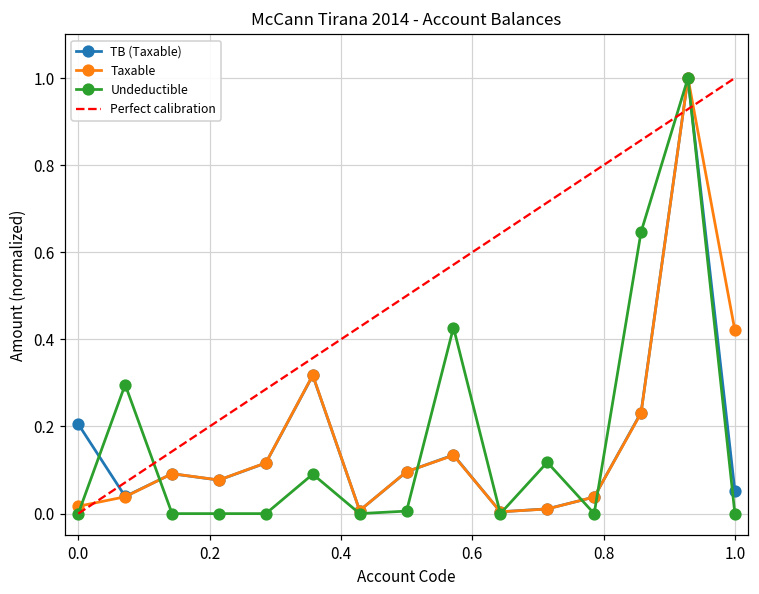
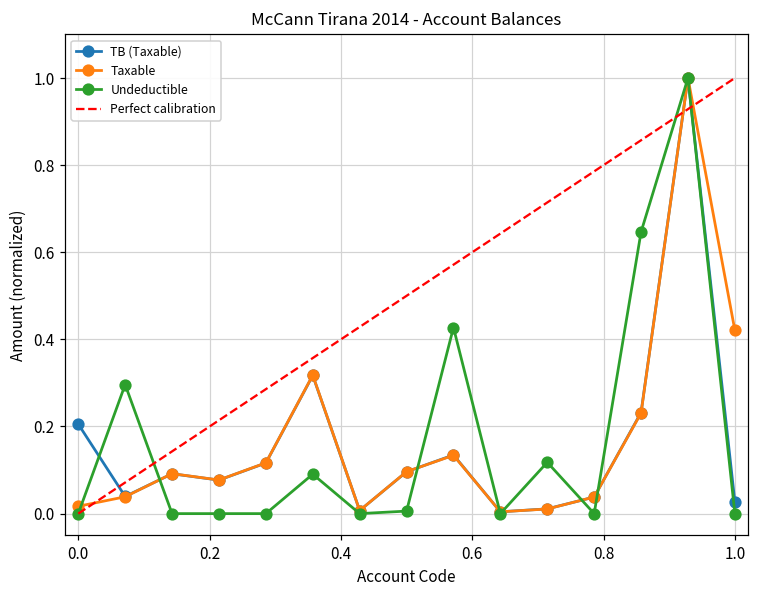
  {
    "TB (Taxable)": {
      "0.0": 0.21,
-     "1.0": 0.05
+     "1.0": 0.03
    },
    "Taxable": {
      "0.0": 0.02,
      "1.0": 0.42
    },
    "Undeductible": {
      "1.0": 0.00
    },
    "Perfect calibration": {
      "1.0": 1.00
    }
  }
